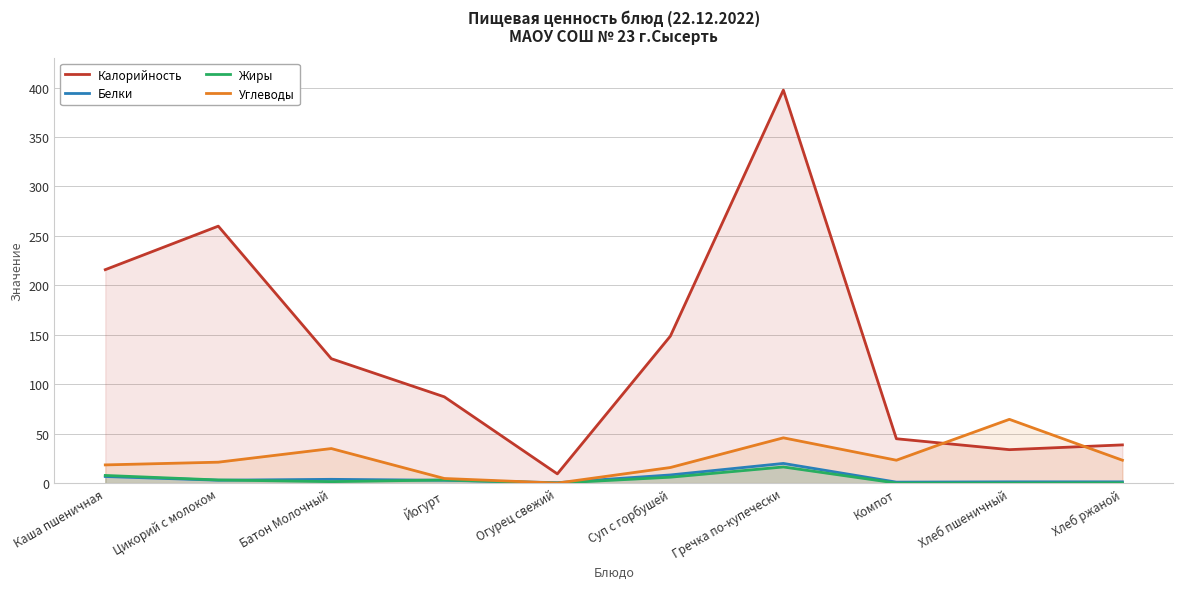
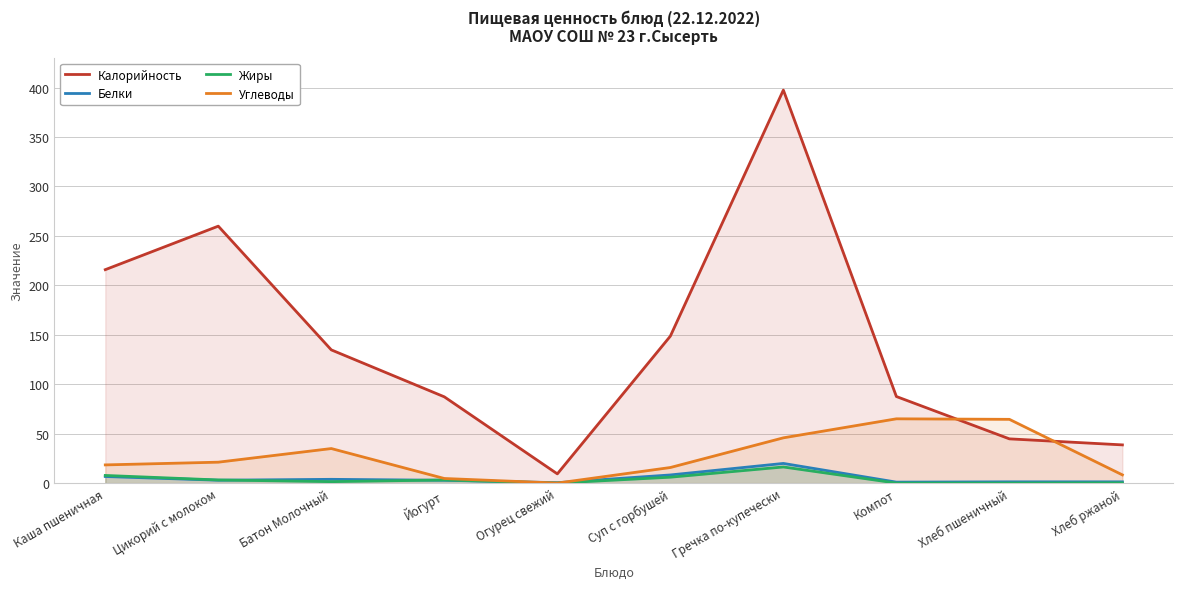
  {
    "Калорийность": {
      "Каша пшеничная": 220,
      "Цикорий с молоком": 260,
-     "Батон Молочный": 126,
+     "Батон Молочный": 135,
      "Йогурт": 90,
      "Огурец свежий": 10,
      "Суп с горбушей": 150,
      "Гречка по-купечески": 400,
-     "Компот": 40,
-     "Хлеб пшеничный": 30,
+     "Компот": 90,
+     "Хлеб пшеничный": 40,
      "Хлеб ржаной": 40
    },
    "Белки": {
      "Гречка по-купечески": 20
    },
    "Жиры": {
      "Гречка по-купечески": 20
    },
    "Углеводы": {
      "Каша пшеничная": 20,
      "Цикорий с молоком": 20,
      "Батон Молочный": 30,
      "Суп с горбушей": 20,
      "Гречка по-купечески": 50,
-     "Компот": 20,
+     "Компот": 70,
      "Хлеб пшеничный": 60,
-     "Хлеб ржаной": 20
+     "Хлеб ржаной": 10
    }
  }
